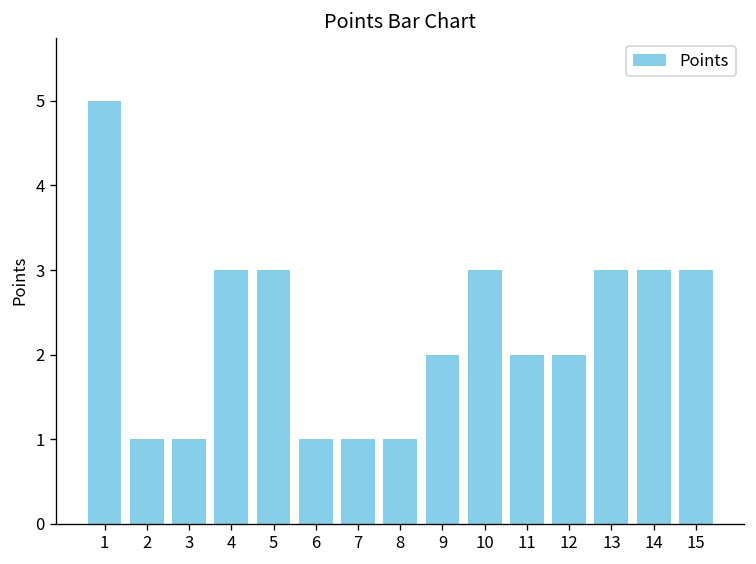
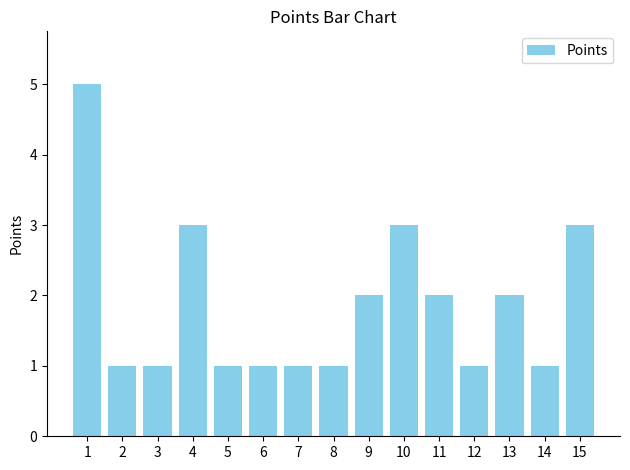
  {
    "1": 5,
    "2": 1,
    "3": 1,
    "4": 3,
-   "5": 3,
+   "5": 1,
    "6": 1,
    "7": 1,
    "8": 1,
    "9": 2,
    "10": 3,
    "11": 2,
-   "12": 2,
-   "13": 3,
-   "14": 3,
+   "12": 1,
+   "13": 2,
+   "14": 1,
    "15": 3
  }
